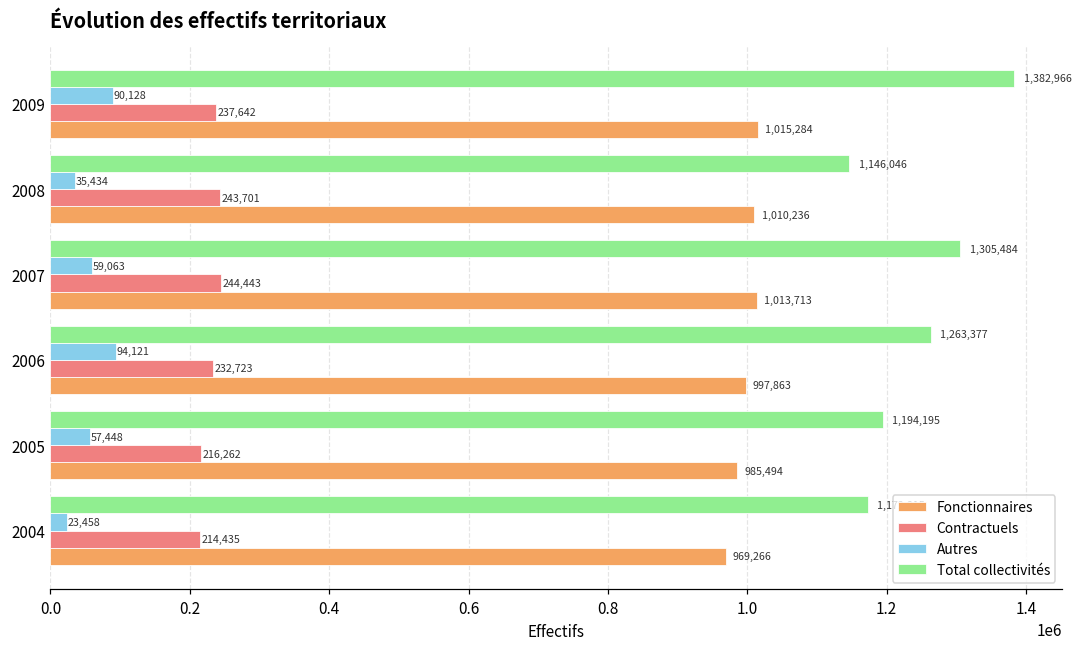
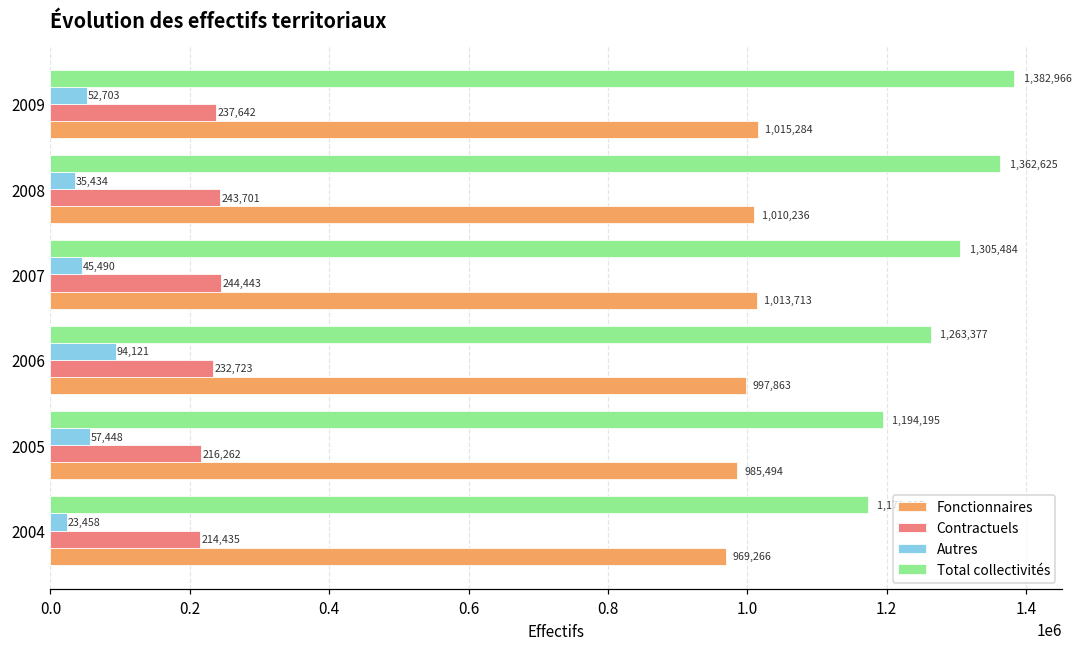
  {
    "Autres": {
-     "2009": "90,128",
+     "2009": "52,703",
      "2008": "35,434",
-     "2007": "59,063",
+     "2007": "45,490",
      "2006": "94,121",
      "2005": "57,448",
      "2004": "23,458"
    },
    "Total collectivités": {
      "2009": "1,382,966",
-     "2008": "1,146,046",
+     "2008": "1,362,625",
      "2007": "1,305,484",
      "2006": "1,263,377",
      "2005": "1,194,195"
    }
  }
